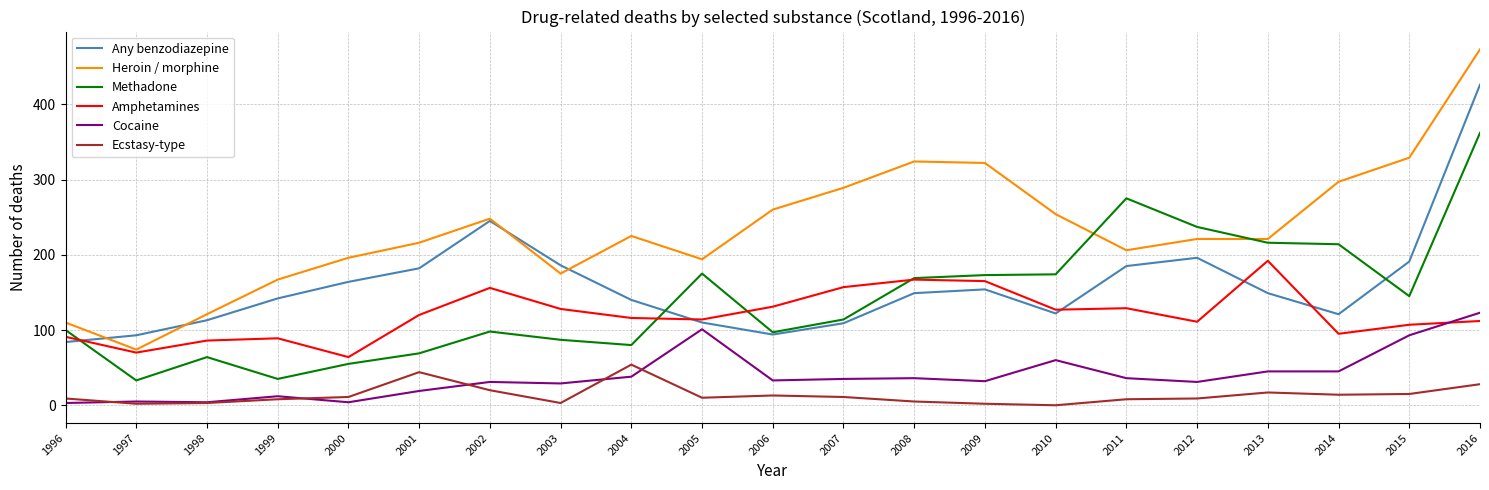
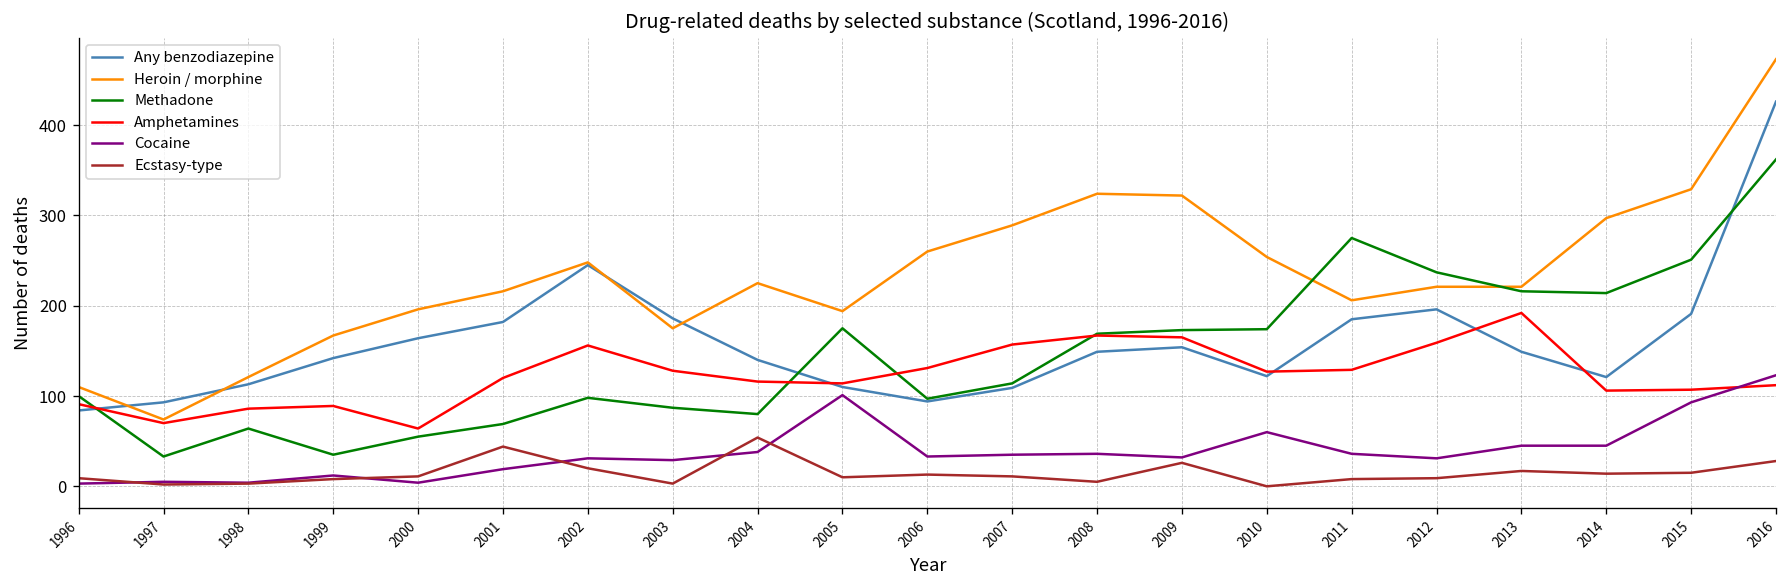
  {
    "Any benzodiazepine": {
      "1996": 80,
      "1997": 90,
      "1998": 110,
      "1999": 140,
      "2000": 160,
      "2001": 180,
      "2003": 190,
      "2004": 140,
      "2005": 110,
      "2007": 110,
      "2008": 150,
      "2009": 150,
      "2010": 120,
      "2011": 190,
      "2012": 200,
      "2013": 150,
      "2014": 120,
      "2015": 190,
      "2016": 430
    },
    "Heroin / morphine": {
      "1996": 110,
      "1997": 70,
      "1998": 120,
      "1999": 170,
      "2000": 200,
      "2001": 220,
      "2003": 180,
      "2004": 230,
      "2005": 190,
      "2006": 260,
      "2007": 290,
      "2008": 320,
      "2009": 320,
      "2010": 250,
      "2011": 210,
      "2012": 220,
      "2013": 220,
      "2014": 300,
      "2015": 330,
      "2016": 470
    },
    "Methadone": {
      "1996": 100,
      "1997": 30,
      "1998": 60,
      "1999": 40,
      "2000": 60,
      "2001": 70,
      "2002": 100,
      "2003": 90,
      "2004": 80,
      "2005": 180,
      "2007": 110,
      "2009": 170,
      "2010": 170,
      "2011": 280,
      "2012": 240,
      "2013": 220,
      "2014": 210,
-     "2015": 150,
+     "2015": 250,
      "2016": 360
    },
    "Amphetamines": {
      "1996": 90,
      "1997": 70,
      "1998": 90,
      "1999": 90,
      "2000": 60,
      "2001": 120,
      "2002": 160,
      "2003": 130,
      "2004": 120,
      "2005": 110,
      "2006": 130,
      "2007": 160,
      "2009": 170,
      "2010": 130,
      "2011": 130,
-     "2012": 110,
+     "2012": 160,
      "2013": 190,
-     "2014": 100,
+     "2014": 110,
      "2015": 110,
      "2016": 110
    },
    "Cocaine": {
      "1996": 0,
      "1999": 10,
      "2000": 0,
      "2001": 20,
      "2002": 30,
      "2003": 30,
      "2004": 40,
      "2005": 100,
      "2006": 30,
      "2007": 40,
      "2008": 40,
      "2009": 30,
      "2010": 60,
      "2011": 40,
      "2012": 30,
      "2013": 50,
      "2014": 50,
      "2015": 90,
      "2016": 120
    },
    "Ecstasy-type": {
      "1996": 10,
      "1999": 10,
      "2000": 10,
      "2001": 40,
      "2002": 20,
      "2003": 0,
      "2004": 50,
      "2005": 10,
      "2006": 10,
      "2007": 10,
      "2008": 10,
-     "2009": 0,
+     "2009": 30,
      "2010": 0,
      "2011": 10,
      "2012": 10,
      "2013": 20,
      "2014": 10,
      "2015": 20,
      "2016": 30
    }
  }
